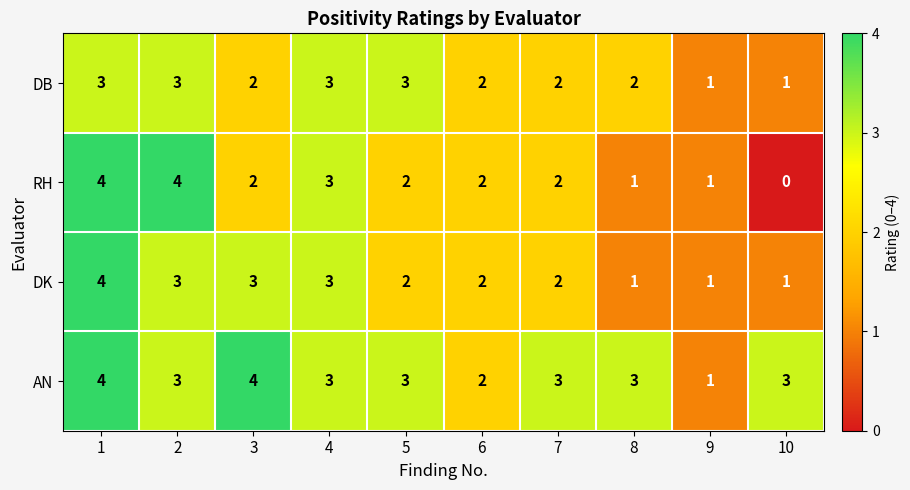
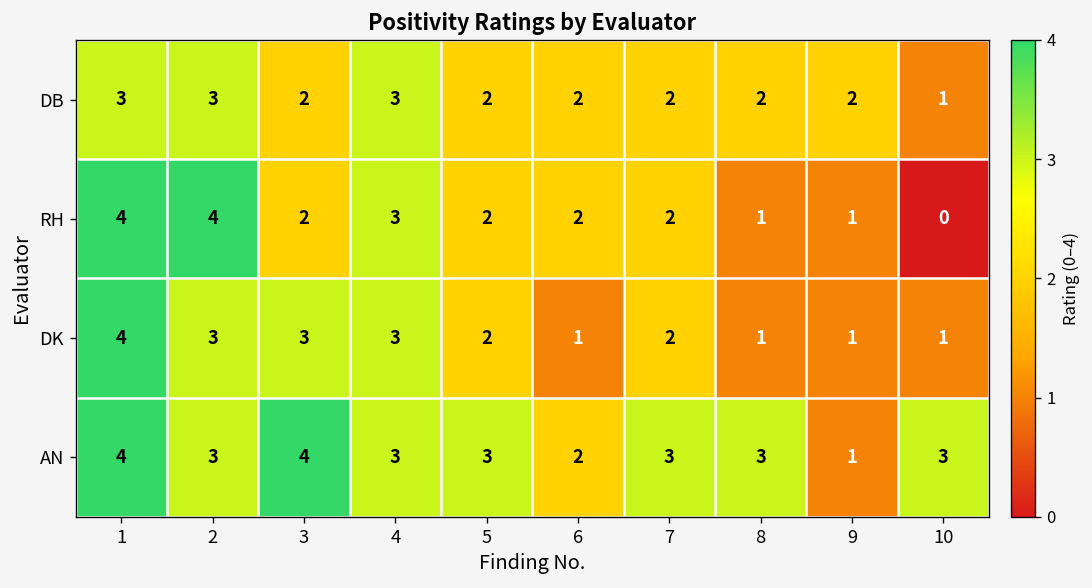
  {
    "DB": {
      "1": 3,
      "2": 3,
      "3": 2,
      "4": 3,
-     "5": 3,
+     "5": 2,
      "6": 2,
      "7": 2,
      "8": 2,
-     "9": 1,
+     "9": 2,
      "10": 1
    },
    "RH": {
      "1": 4,
      "2": 4,
      "3": 2,
      "4": 3,
      "5": 2,
      "6": 2,
      "7": 2,
      "8": 1,
      "9": 1,
      "10": 0
    },
    "DK": {
      "1": 4,
      "2": 3,
      "3": 3,
      "4": 3,
      "5": 2,
-     "6": 2,
+     "6": 1,
      "7": 2,
      "8": 1,
      "9": 1,
      "10": 1
    },
    "AN": {
      "1": 4,
      "2": 3,
      "3": 4,
      "4": 3,
      "5": 3,
      "6": 2,
      "7": 3,
      "8": 3,
      "9": 1,
      "10": 3
    }
  }
